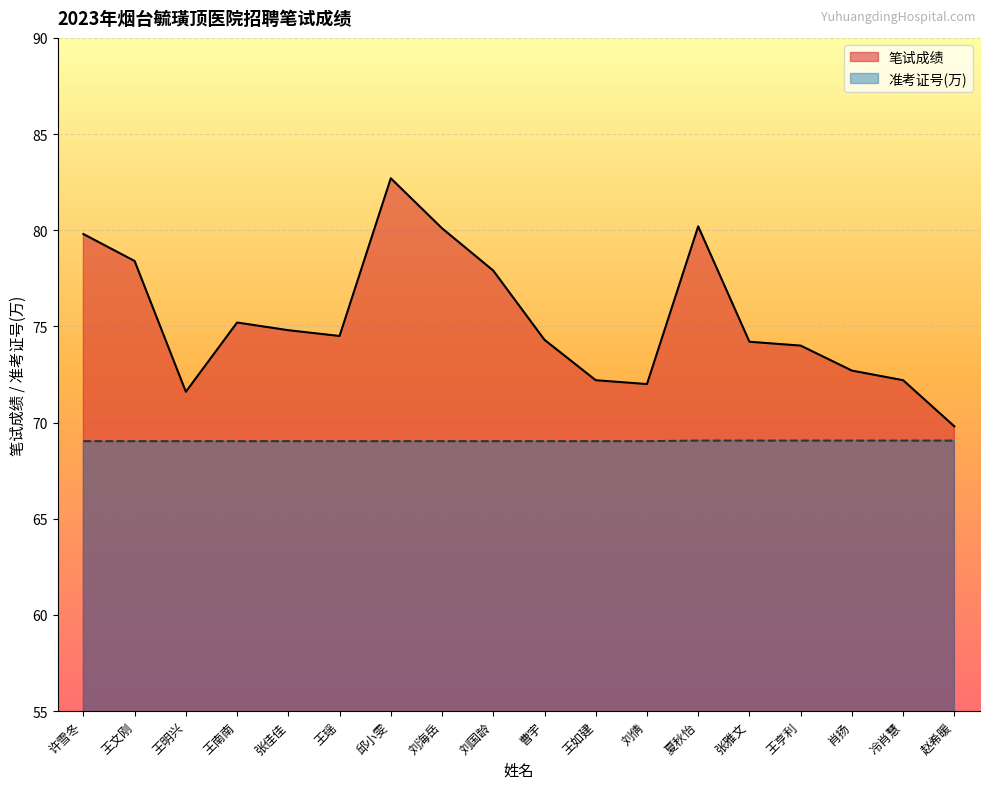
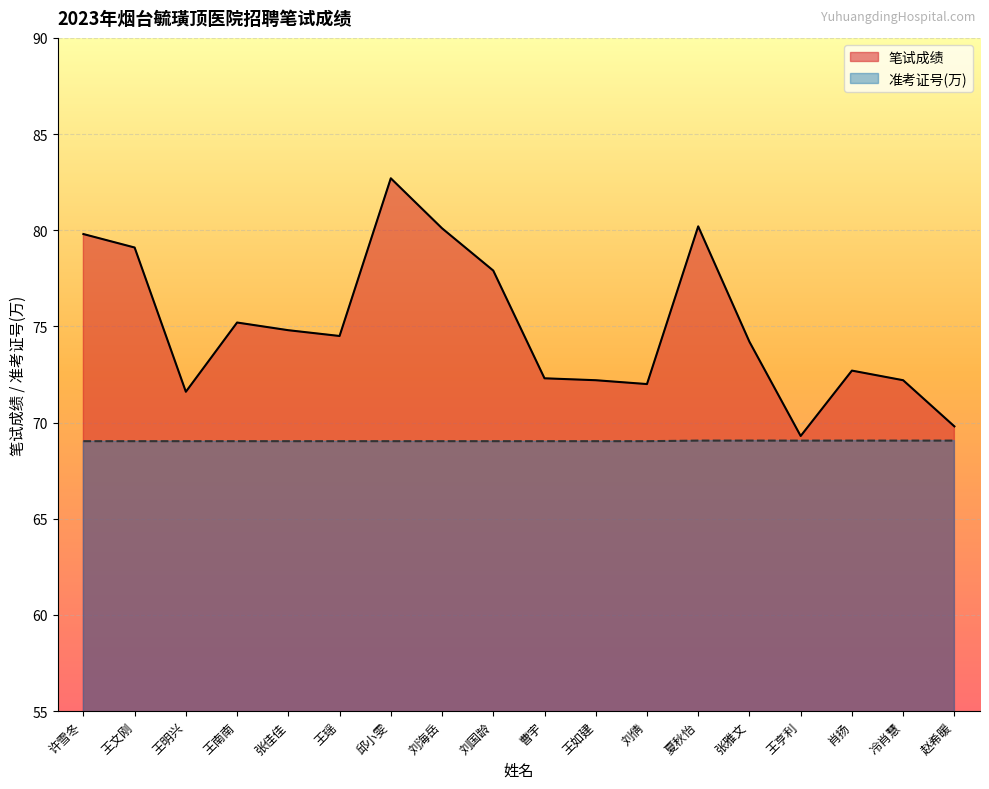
  {
    "笔试成绩": {
      "许雪冬": 79.8,
-     "王文刚": 78.4,
+     "王文刚": 79.1,
      "王明兴": 71.6,
      "王南南": 75.2,
      "张佳佳": 74.8,
      "王瑶": 74.5,
      "邱小雯": 82.7,
      "刘海岳": 80.1,
      "刘国龄": 77.9,
-     "曹宇": 74.3,
+     "曹宇": 72.3,
      "王如建": 72.2,
      "刘倩": 72.0,
      "夏秋怡": 80.2,
      "张雅文": 74.2,
-     "王亨利": 74.0,
+     "王亨利": 69.3,
      "肖扬": 72.7,
      "冷肖慧": 72.2,
      "赵希暖": 69.8
    },
    "准考证号(万)": {
      "许雪冬": 69.0,
      "王文刚": 69.0,
      "王明兴": 69.0,
      "王南南": 69.0,
      "张佳佳": 69.0,
      "王瑶": 69.0,
      "邱小雯": 69.0,
      "刘海岳": 69.0,
      "刘国龄": 69.0,
      "曹宇": 69.0,
      "王如建": 69.0,
      "刘倩": 69.0,
      "夏秋怡": 69.1,
      "张雅文": 69.1,
      "王亨利": 69.1,
      "肖扬": 69.1,
      "冷肖慧": 69.1,
      "赵希暖": 69.1
    }
  }
